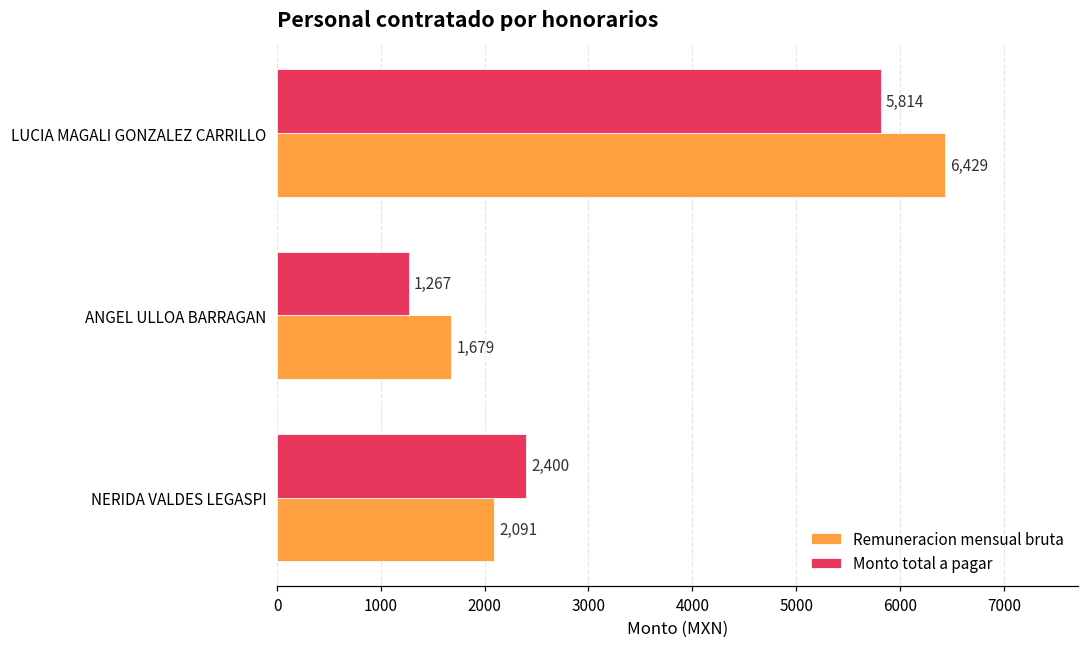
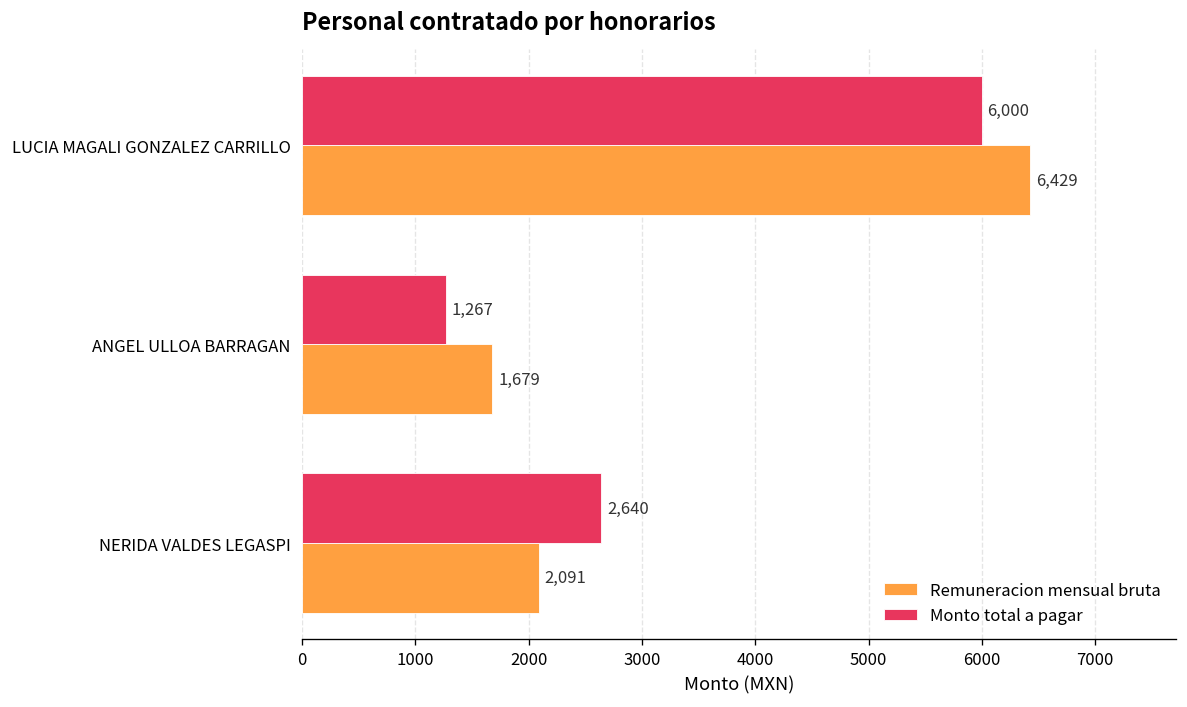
  {
    "Remuneracion mensual bruta": {
      "LUCIA MAGALI GONZALEZ CARRILLO": "6,429",
      "ANGEL ULLOA BARRAGAN": "1,679",
      "NERIDA VALDES LEGASPI": "2,091"
    },
    "Monto total a pagar": {
-     "LUCIA MAGALI GONZALEZ CARRILLO": "5,814",
+     "LUCIA MAGALI GONZALEZ CARRILLO": "6,000",
      "ANGEL ULLOA BARRAGAN": "1,267",
-     "NERIDA VALDES LEGASPI": "2,400"
+     "NERIDA VALDES LEGASPI": "2,640"
    }
  }
